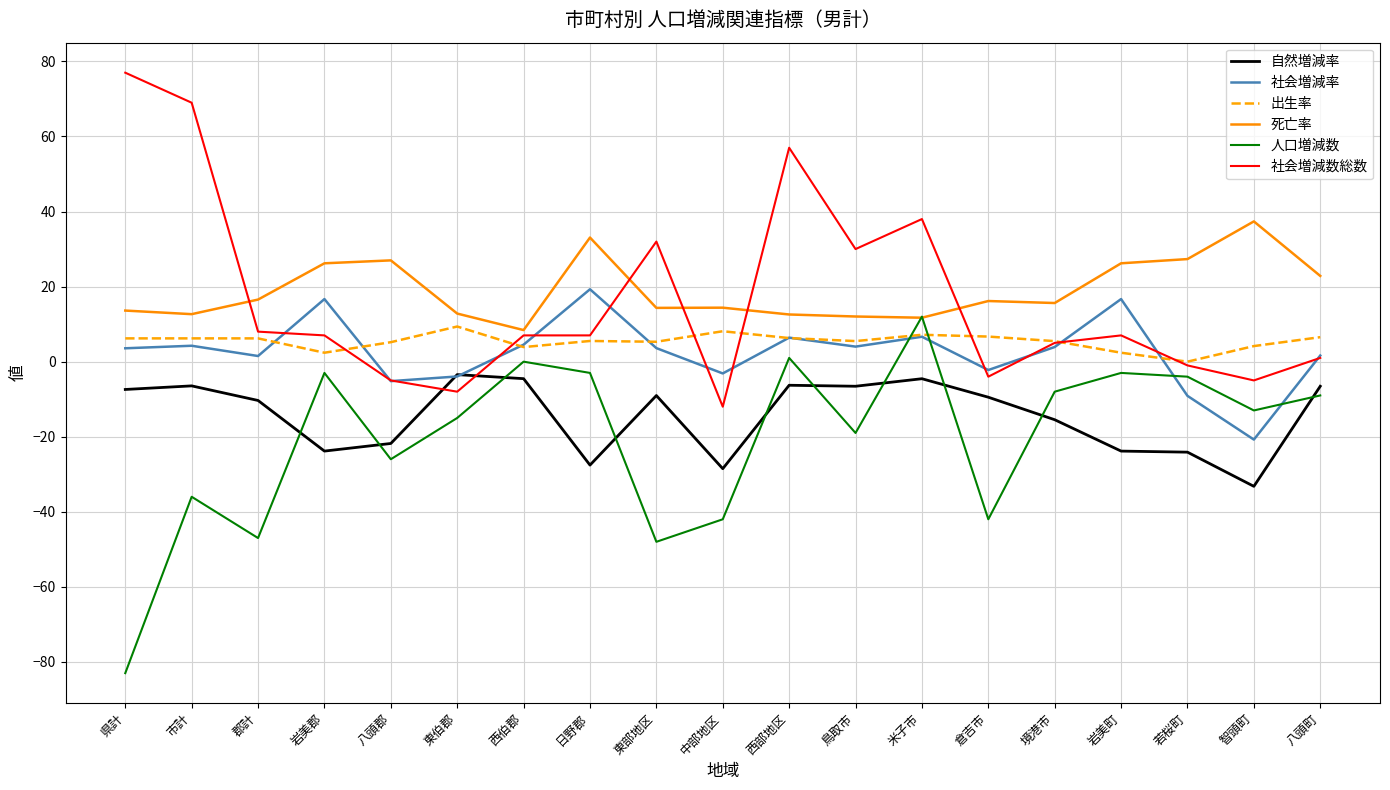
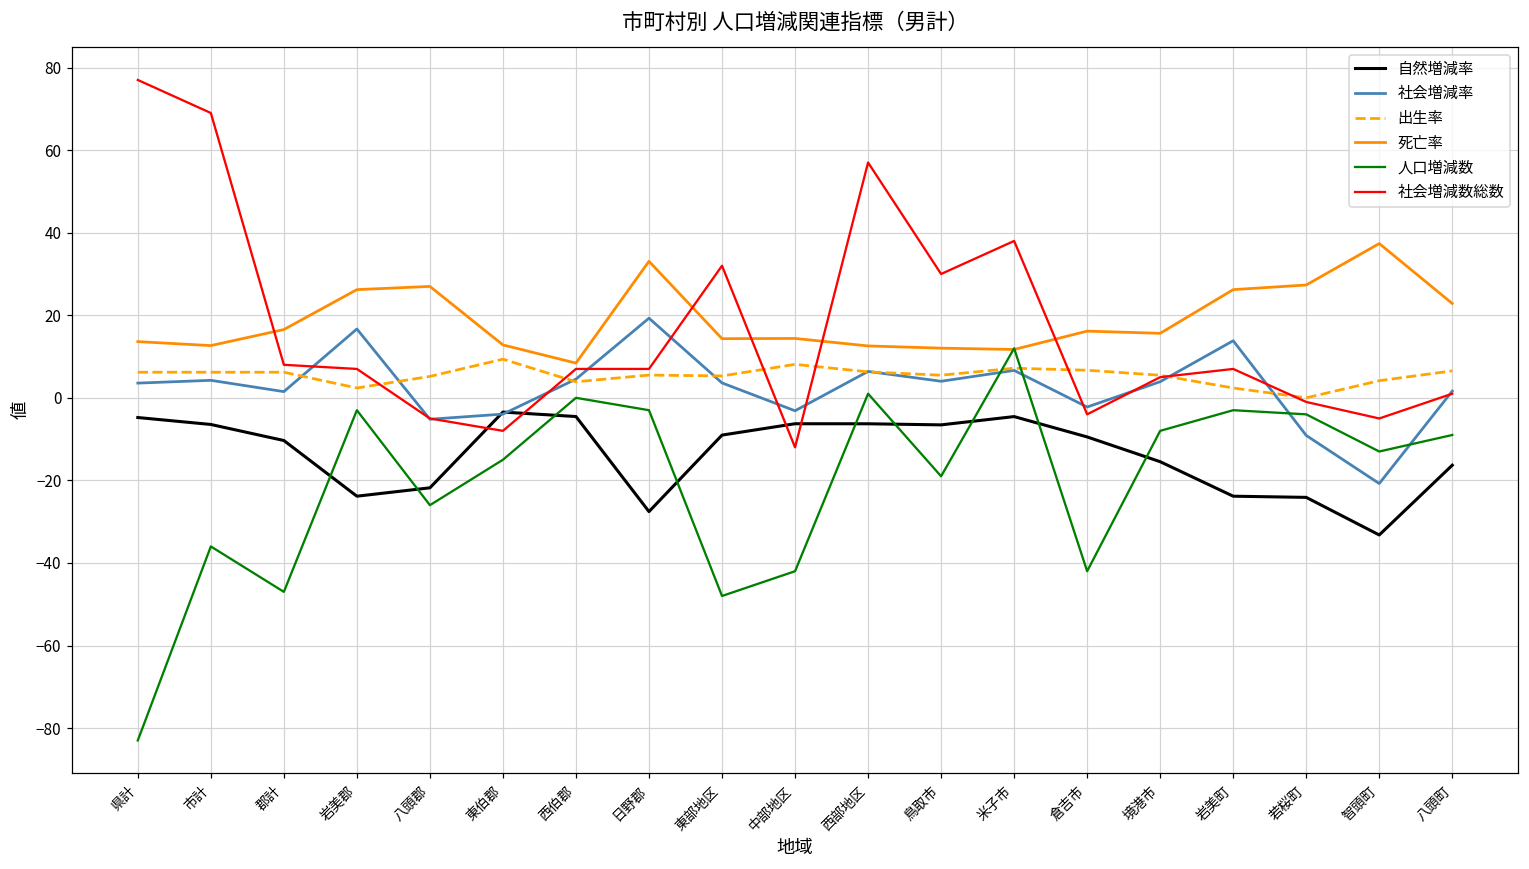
  {
    "自然増減率": {
-     "県計": -7,
+     "県計": -5,
      "市計": -6,
      "郡計": -10,
      "岩美郡": -24,
      "八頭郡": -22,
      "西伯郡": -5,
      "日野郡": -28,
      "東部地区": -9,
-     "中部地区": -29,
+     "中部地区": -6,
      "西部地区": -6,
      "鳥取市": -7,
      "米子市": -5,
      "倉吉市": -9,
      "境港市": -15,
      "岩美町": -24,
      "若桜町": -24,
      "智頭町": -33,
-     "八頭町": -7
+     "八頭町": -16
    },
    "社会増減率": {
      "県計": 4,
      "市計": 4,
      "郡計": 2,
      "岩美郡": 17,
      "日野郡": 19,
      "東部地区": 4,
      "中部地区": -3,
      "鳥取市": 4,
      "倉吉市": -2,
      "境港市": 4,
-     "岩美町": 17,
+     "岩美町": 14,
      "若桜町": -9,
      "智頭町": -21
    },
    "人口増減数": {
      "県計": -83,
      "市計": -36,
      "郡計": -47,
      "岩美郡": -3,
      "八頭郡": -26,
      "東伯郡": -15,
      "西伯郡": 0,
      "日野郡": -3,
      "東部地区": -48,
      "中部地区": -42,
      "西部地区": 1,
      "鳥取市": -19,
      "倉吉市": -42,
      "境港市": -8,
      "岩美町": -3,
      "若桜町": -4,
      "智頭町": -13,
      "八頭町": -9
    },
    "社会増減数総数": {
      "県計": 77,
      "市計": 69,
      "郡計": 8,
      "岩美郡": 7,
      "東伯郡": -8,
      "西伯郡": 7,
      "日野郡": 7,
      "東部地区": 32,
      "中部地区": -12,
      "西部地区": 57,
      "鳥取市": 30,
      "米子市": 38,
      "倉吉市": -4,
      "岩美町": 7,
      "若桜町": -1,
      "智頭町": -5
    }
  }
